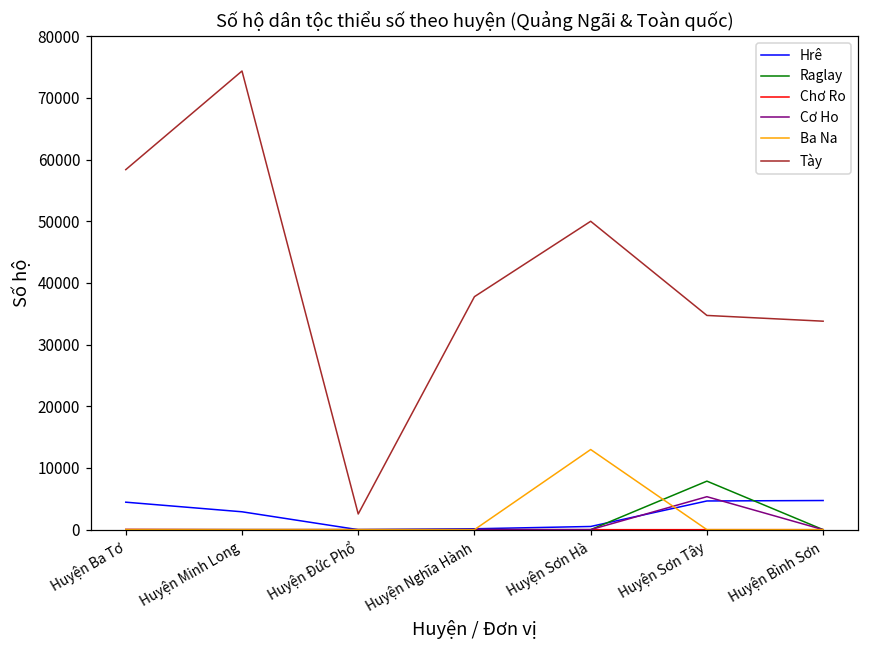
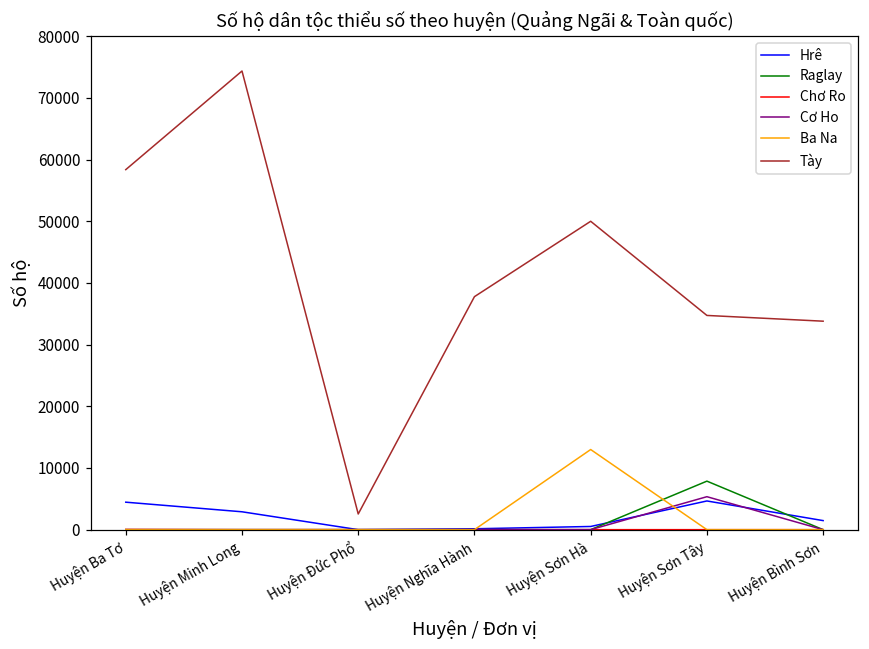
  {
    "Hrê": {
      "Huyện Ba Tơ": 4000,
      "Huyện Minh Long": 3000,
      "Huyện Sơn Hà": 1000,
      "Huyện Sơn Tây": 5000,
-     "Huyện Bình Sơn": 5000
+     "Huyện Bình Sơn": 1000
    },
    "Raglay": {
      "Huyện Sơn Tây": 8000
    },
    "Cơ Ho": {
      "Huyện Sơn Tây": 5000
    },
    "Ba Na": {
      "Huyện Sơn Hà": 13000
    },
    "Tày": {
      "Huyện Ba Tơ": 58000,
      "Huyện Minh Long": 74000,
      "Huyện Đức Phổ": 3000,
      "Huyện Nghĩa Hành": 38000,
      "Huyện Sơn Hà": 50000,
      "Huyện Sơn Tây": 35000,
      "Huyện Bình Sơn": 34000
    }
  }
